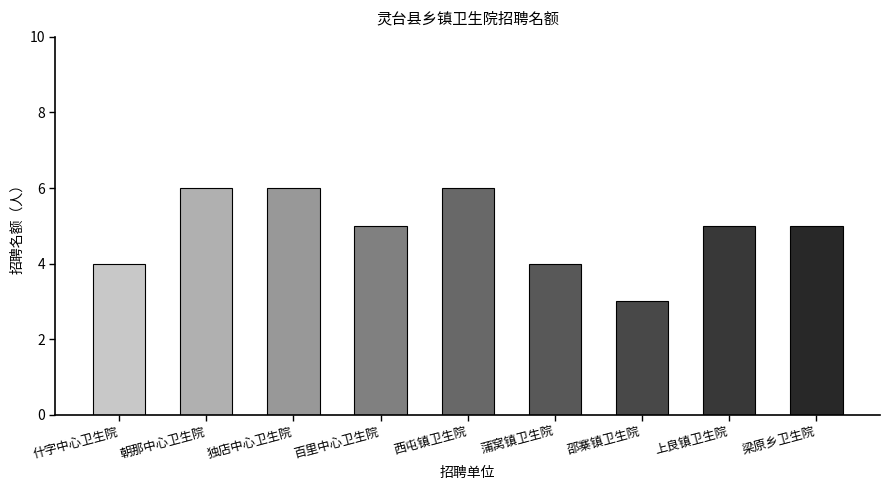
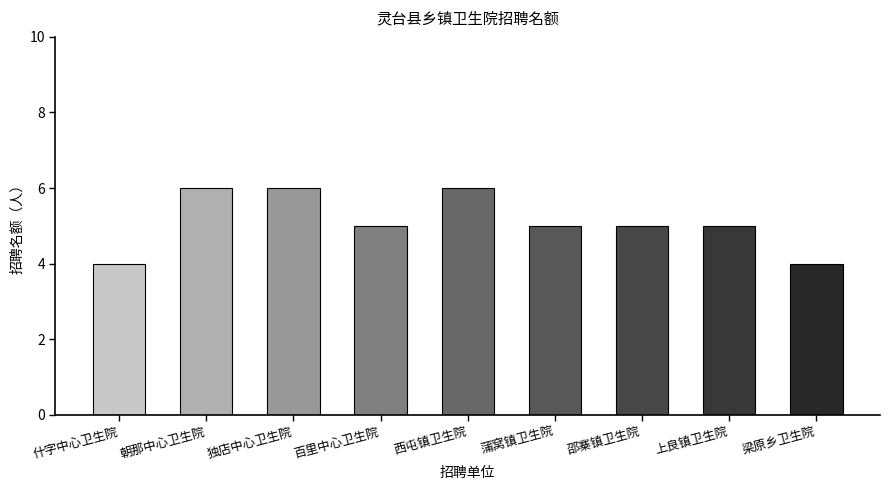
  {
    "什字中心卫生院": 4,
    "朝那中心卫生院": 6,
    "独店中心卫生院": 6,
    "百里中心卫生院": 5,
    "西屯镇卫生院": 6,
-   "蒲窝镇卫生院": 4,
-   "邵寨镇卫生院": 3,
+   "蒲窝镇卫生院": 5,
+   "邵寨镇卫生院": 5,
    "上良镇卫生院": 5,
-   "梁原乡卫生院": 5
+   "梁原乡卫生院": 4
  }
